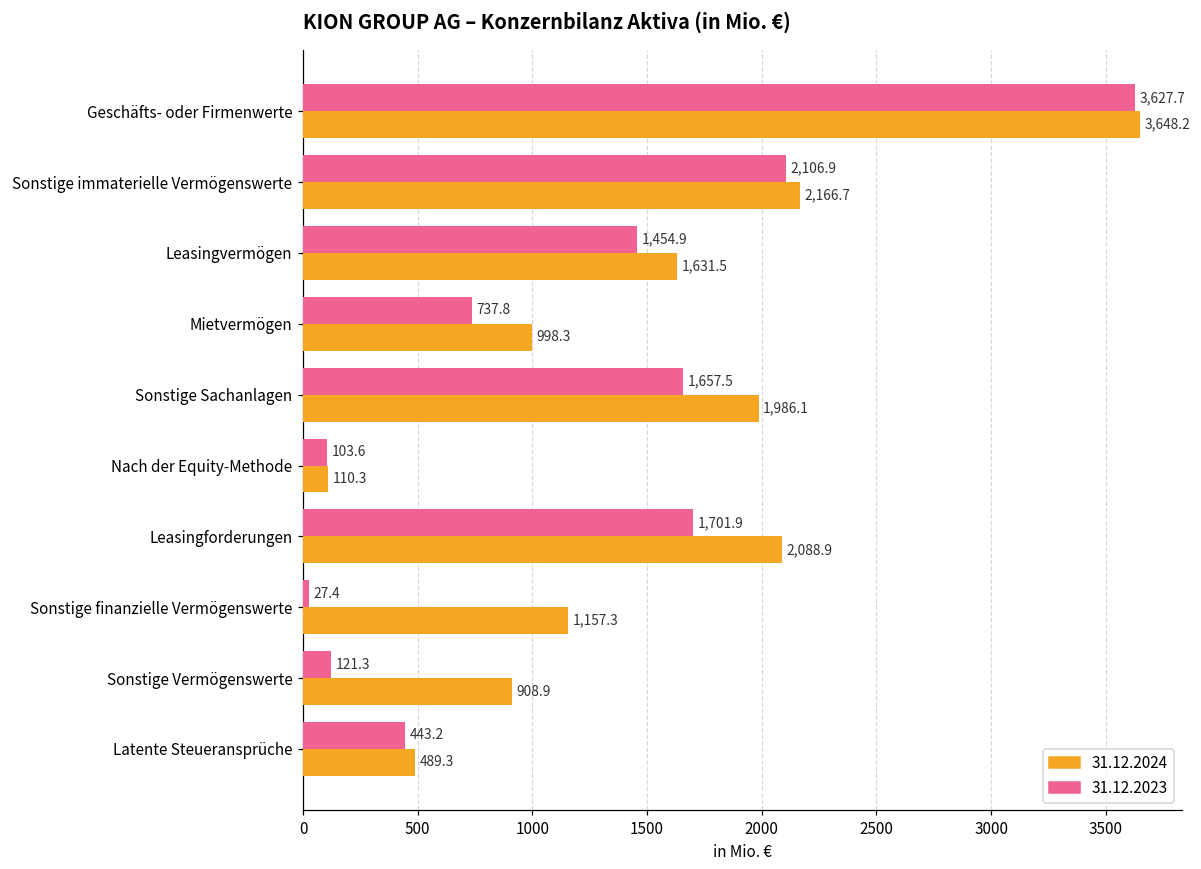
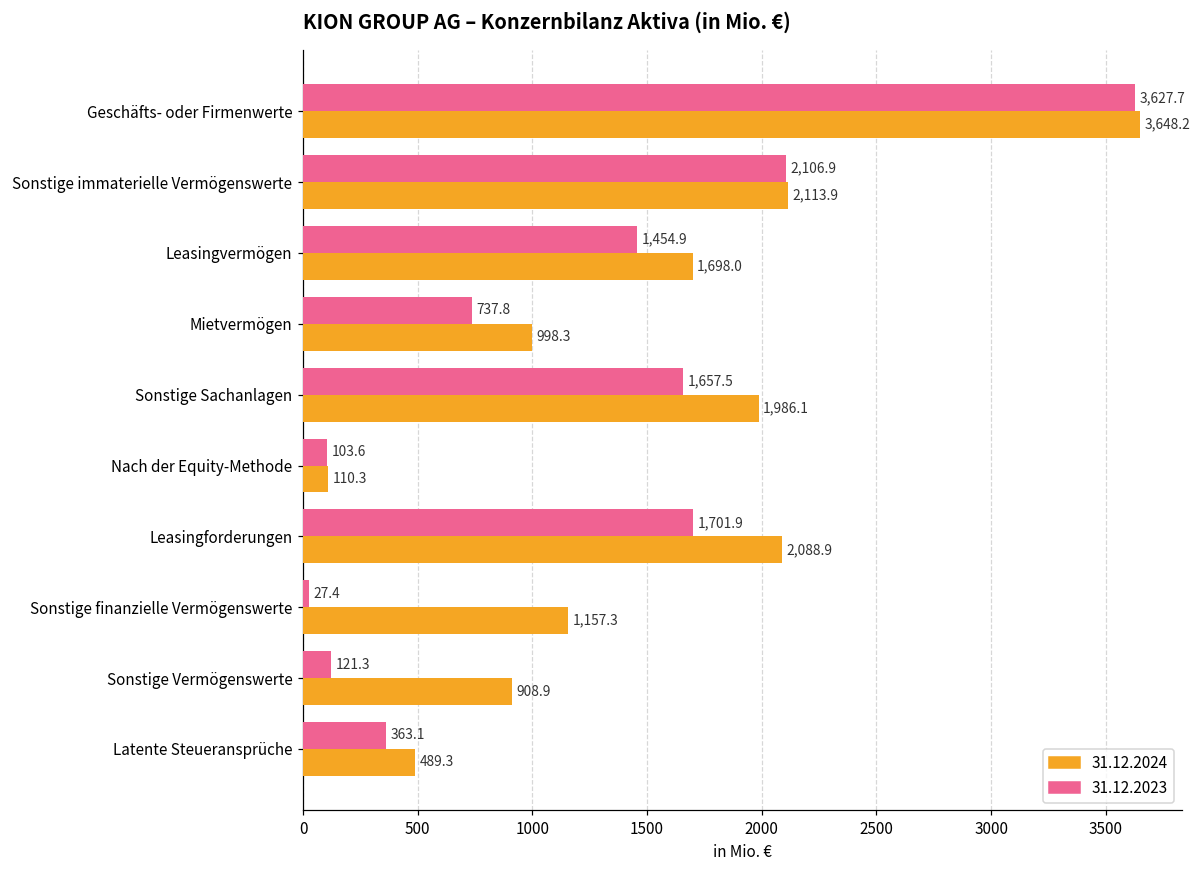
  {
    "31.12.2024": {
      "Geschäfts- oder Firmenwerte": "3,648.2",
-     "Sonstige immaterielle Vermögenswerte": "2,166.7",
-     "Leasingvermögen": "1,631.5",
+     "Sonstige immaterielle Vermögenswerte": "2,113.9",
+     "Leasingvermögen": "1,698.0",
      "Mietvermögen": "998.3",
      "Sonstige Sachanlagen": "1,986.1",
      "Nach der Equity-Methode": "110.3",
      "Leasingforderungen": "2,088.9",
      "Sonstige finanzielle Vermögenswerte": "1,157.3",
      "Sonstige Vermögenswerte": "908.9",
      "Latente Steueransprüche": "489.3"
    },
    "31.12.2023": {
      "Geschäfts- oder Firmenwerte": "3,627.7",
      "Sonstige immaterielle Vermögenswerte": "2,106.9",
      "Leasingvermögen": "1,454.9",
      "Mietvermögen": "737.8",
      "Sonstige Sachanlagen": "1,657.5",
      "Nach der Equity-Methode": "103.6",
      "Leasingforderungen": "1,701.9",
      "Sonstige finanzielle Vermögenswerte": "27.4",
      "Sonstige Vermögenswerte": "121.3",
-     "Latente Steueransprüche": "443.2"
+     "Latente Steueransprüche": "363.1"
    }
  }
